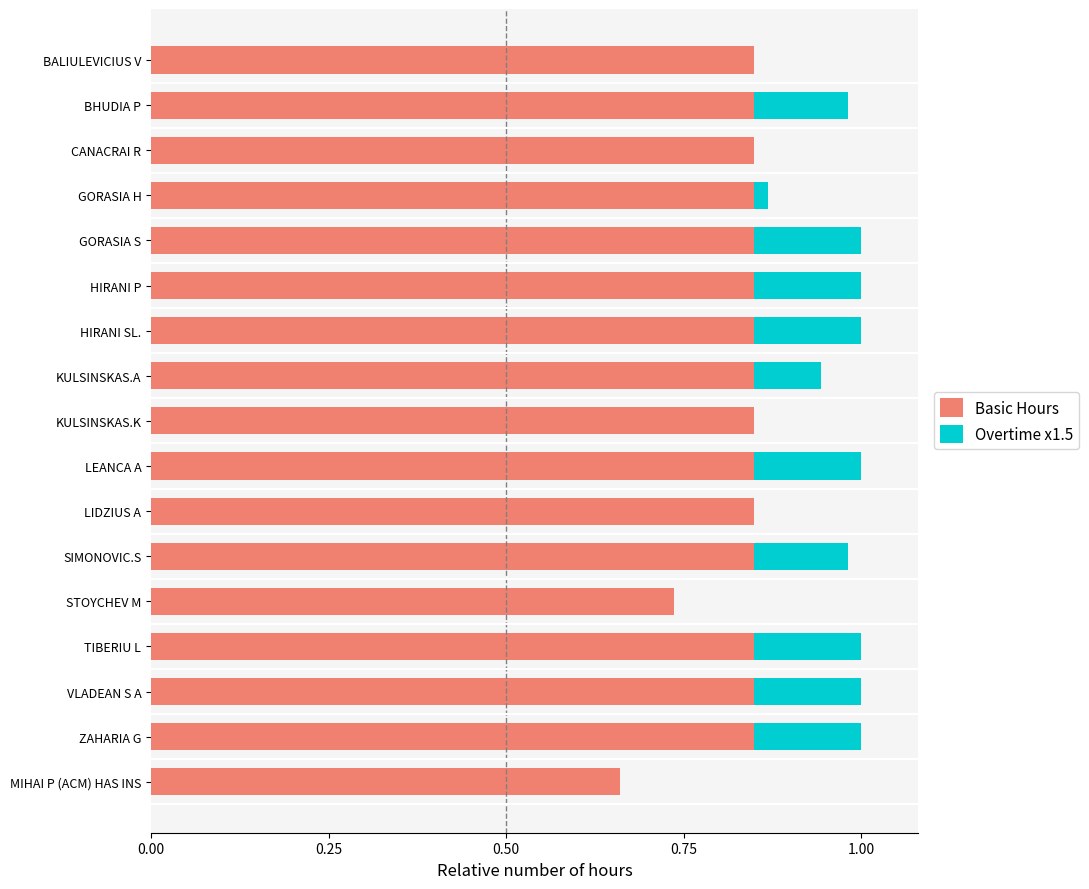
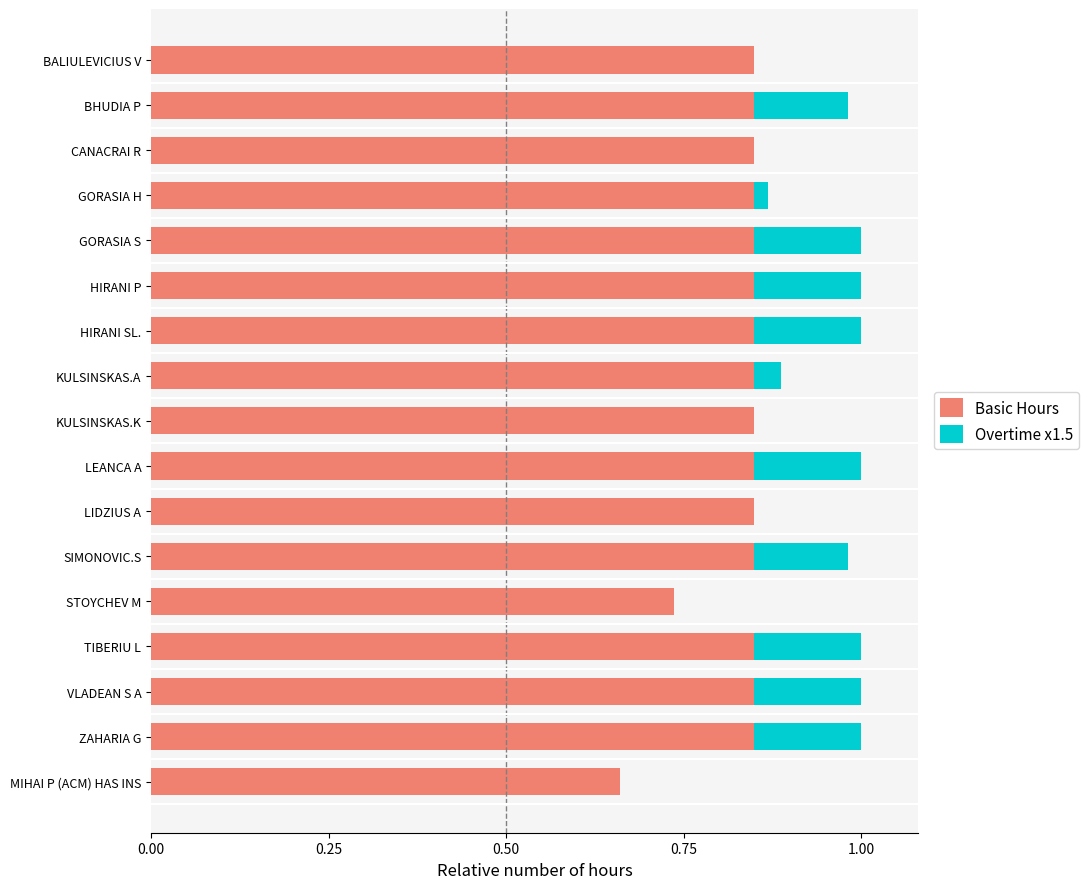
  {
    "Basic Hours": {
      "BALIULEVICIUS V": 0.85,
      "BHUDIA P": 0.85,
      "CANACRAI R": 0.85,
      "GORASIA H": 0.85,
      "GORASIA S": 0.85,
      "HIRANI P": 0.85,
      "HIRANI SL.": 0.85,
      "KULSINSKAS.A": 0.85,
      "KULSINSKAS.K": 0.85,
      "LEANCA A": 0.85,
      "LIDZIUS A": 0.85,
      "SIMONOVIC.S": 0.85,
      "STOYCHEV M": 0.74,
      "TIBERIU L": 0.85,
      "VLADEAN S A": 0.85,
      "ZAHARIA G": 0.85,
      "MIHAI P (ACM) HAS INS": 0.66
    },
    "Overtime x1.5": {
      "BALIULEVICIUS V": 0.00,
      "BHUDIA P": 0.13,
      "CANACRAI R": 0.00,
      "GORASIA H": 0.02,
      "GORASIA S": 0.15,
      "HIRANI P": 0.15,
      "HIRANI SL.": 0.15,
-     "KULSINSKAS.A": 0.09,
+     "KULSINSKAS.A": 0.04,
      "KULSINSKAS.K": 0.00,
      "LEANCA A": 0.15,
      "LIDZIUS A": 0.00,
      "SIMONOVIC.S": 0.13,
      "STOYCHEV M": 0.00,
      "TIBERIU L": 0.15,
      "VLADEAN S A": 0.15,
      "ZAHARIA G": 0.15,
      "MIHAI P (ACM) HAS INS": 0.00
    }
  }
